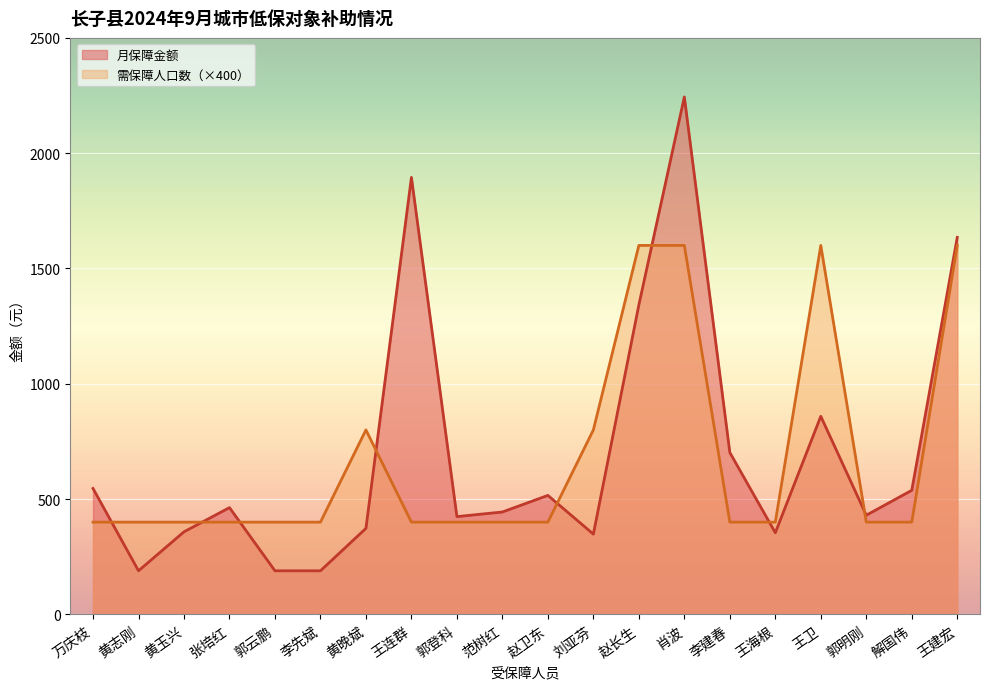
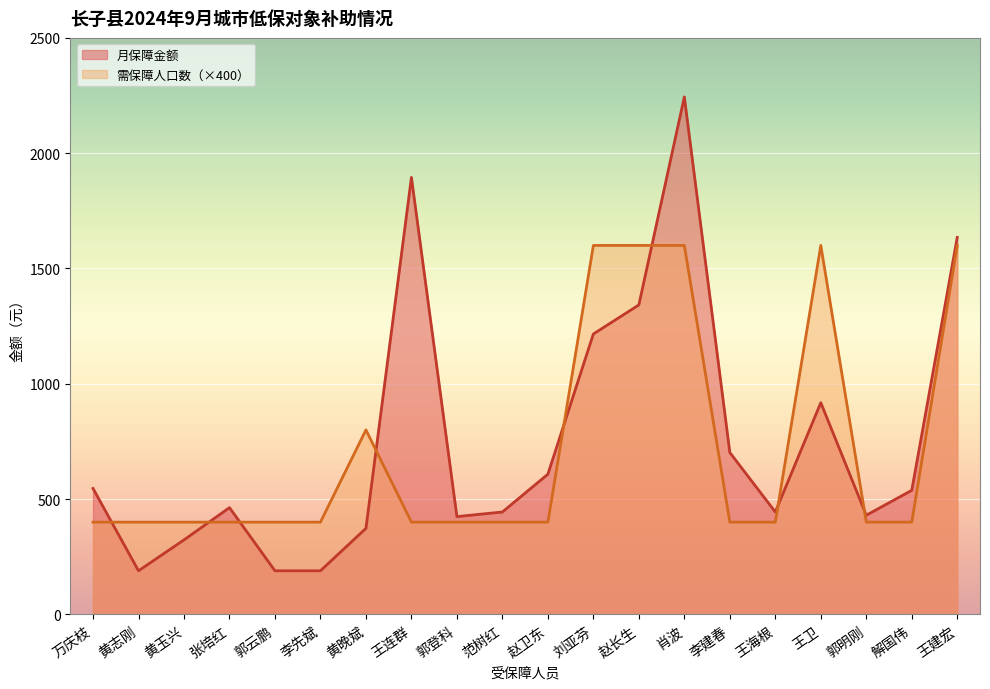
  {
    "月保障金额": {
      "万庆枝": 550,
      "黄志刚": 190,
-     "黄玉兴": 360,
+     "黄玉兴": 320,
      "张培红": 460,
      "郭云鹏": 190,
      "李先斌": 190,
      "黄晚斌": 370,
      "王连群": 1900,
      "郭登科": 420,
      "范树红": 440,
-     "赵卫东": 520,
-     "刘亚芬": 350,
+     "赵卫东": 610,
+     "刘亚芬": 1220,
      "赵长生": 1340,
      "肖波": 2240,
      "李建春": 700,
-     "王海根": 350,
-     "王卫": 860,
+     "王海根": 440,
+     "王卫": 920,
      "郭明刚": 430,
      "解国伟": 540,
      "王建宏": 1640
    },
    "需保障人口数（×400）": {
      "万庆枝": 400,
      "黄志刚": 400,
      "黄玉兴": 400,
      "张培红": 400,
      "郭云鹏": 400,
      "李先斌": 400,
      "黄晚斌": 800,
      "王连群": 400,
      "郭登科": 400,
      "范树红": 400,
      "赵卫东": 400,
-     "刘亚芬": 800,
+     "刘亚芬": 1600,
      "赵长生": 1600,
      "肖波": 1600,
      "李建春": 400,
      "王海根": 400,
      "王卫": 1600,
      "郭明刚": 400,
      "解国伟": 400,
      "王建宏": 1600
    }
  }
